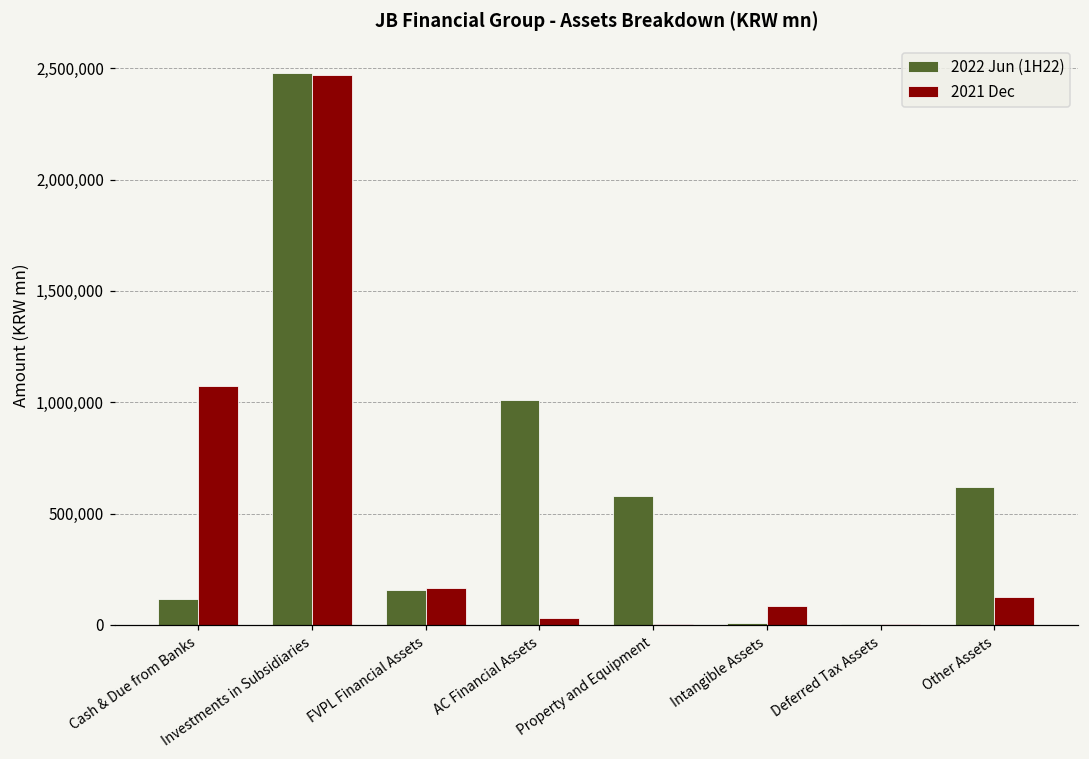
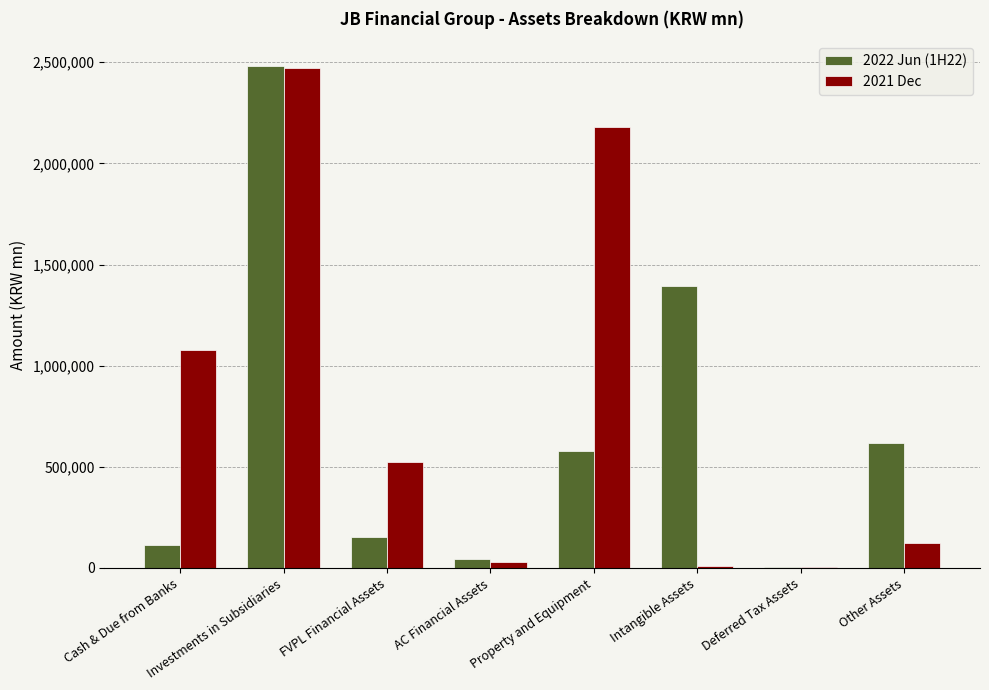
  {
    "2022 Jun (1H22)": {
      "Cash & Due from Banks": "110,000",
      "Investments in Subsidiaries": "2,480,000",
      "FVPL Financial Assets": "150,000",
-     "AC Financial Assets": "1,010,000",
+     "AC Financial Assets": "40,000",
      "Property and Equipment": "580,000",
-     "Intangible Assets": "10,000",
+     "Intangible Assets": "1,390,000",
      "Other Assets": "620,000"
    },
    "2021 Dec": {
      "Cash & Due from Banks": "1,080,000",
      "Investments in Subsidiaries": "2,470,000",
-     "FVPL Financial Assets": "160,000",
+     "FVPL Financial Assets": "530,000",
      "AC Financial Assets": "30,000",
-     "Property and Equipment": "0",
-     "Intangible Assets": "90,000",
+     "Property and Equipment": "2,180,000",
+     "Intangible Assets": "10,000",
      "Other Assets": "120,000"
    }
  }
